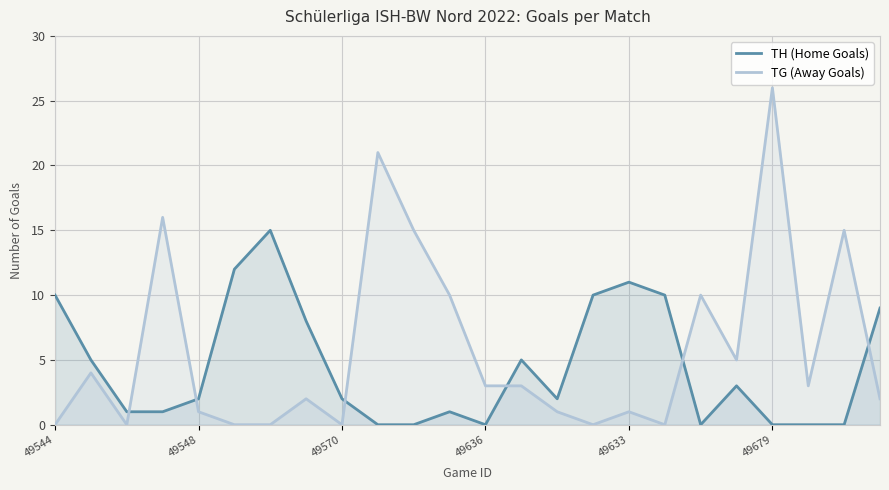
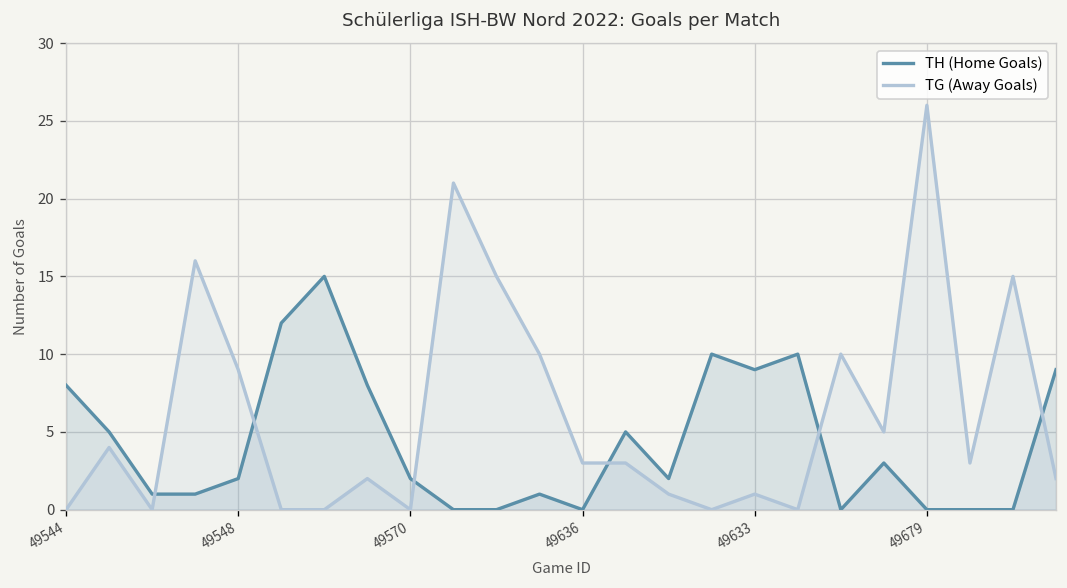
  {
    "TH (Home Goals)": {
-     "49544": 10,
+     "49544": 8,
      "49548": 2,
      "49570": 2,
      "49636": 0,
-     "49633": 11,
+     "49633": 9,
      "49679": 0
    },
    "TG (Away Goals)": {
      "49544": 0,
-     "49548": 1,
+     "49548": 9,
      "49570": 0,
      "49636": 3,
      "49633": 1,
      "49679": 26
    }
  }
